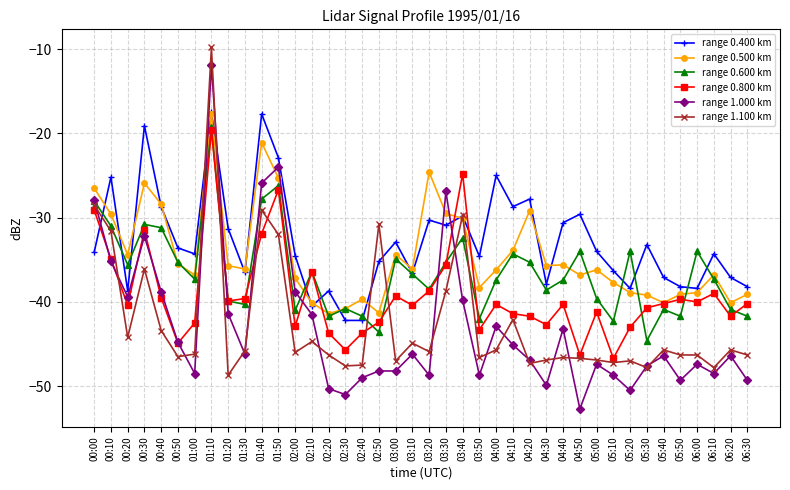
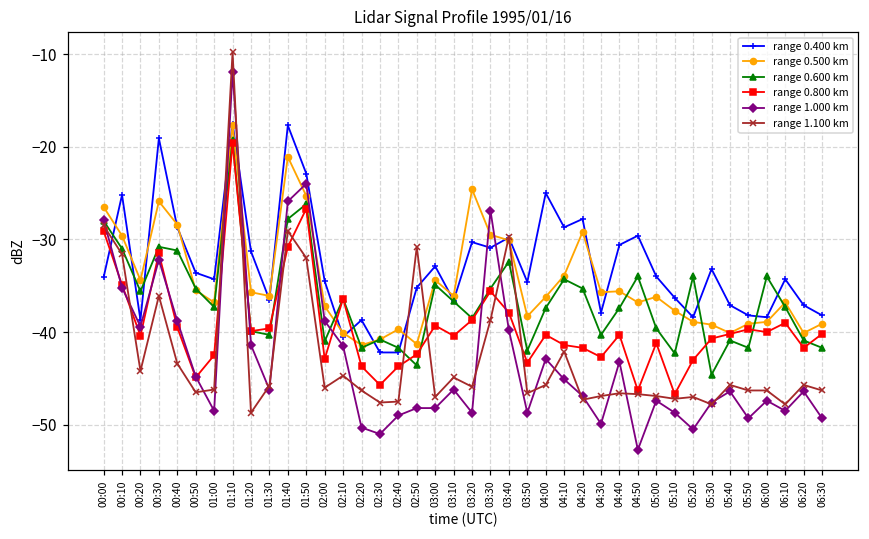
  {
    "range 0.600 km": {
      "00:10": -31,
      "00:20": -36,
      "00:30": -31,
      "00:40": -31,
      "01:00": -37,
      "01:30": -40,
      "01:40": -28,
      "01:50": -26,
      "02:00": -41,
      "02:40": -42,
      "02:50": -44,
      "03:00": -35,
      "03:40": -32,
      "03:50": -42,
      "04:00": -37,
      "04:10": -34,
      "04:20": -35,
-     "04:30": -39,
+     "04:30": -40,
      "04:40": -37,
      "04:50": -34,
      "05:00": -40,
      "05:10": -42,
      "05:20": -34,
      "05:30": -45,
      "05:40": -41,
      "05:50": -42,
      "06:00": -34,
      "06:10": -37,
      "06:20": -41,
      "06:30": -42
    },
    "range 0.800 km": {
      "00:00": -29,
      "00:20": -40,
      "00:30": -32,
      "00:40": -40,
      "01:00": -43,
      "01:30": -40,
-     "01:40": -32,
+     "01:40": -31,
      "01:50": -27,
      "02:00": -43,
      "02:20": -44,
      "02:30": -46,
      "02:40": -44,
      "02:50": -42,
      "03:00": -39,
      "03:10": -40,
-     "03:40": -25,
+     "03:40": -38,
      "03:50": -43,
      "04:00": -40,
      "04:10": -41,
      "04:20": -42,
      "04:30": -43,
      "04:40": -40,
      "04:50": -46,
      "05:00": -41,
      "05:10": -47,
      "05:20": -43,
      "05:30": -41,
      "05:50": -40,
      "06:00": -40,
      "06:10": -39,
      "06:20": -42,
      "06:30": -40
    }
  }
